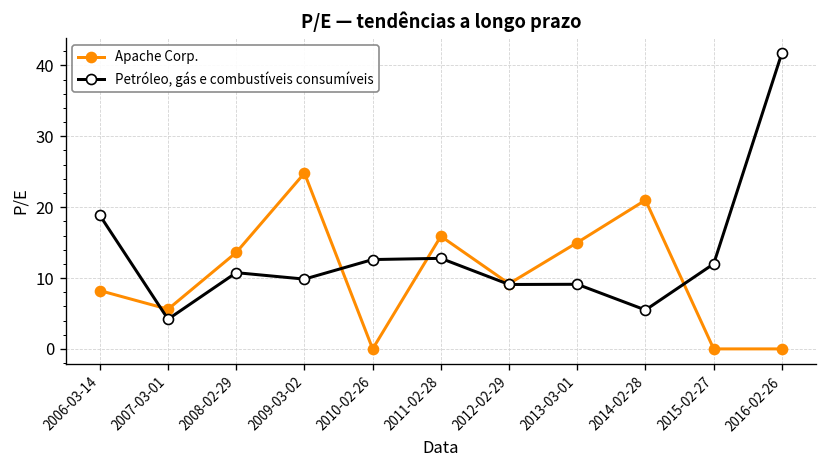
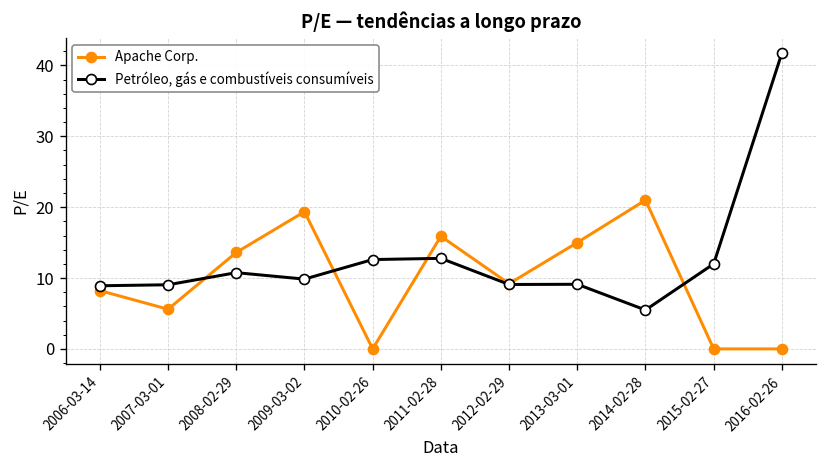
  {
    "Apache Corp.": {
      "2006-03-14": 8,
      "2007-03-01": 6,
      "2008-02-29": 14,
-     "2009-03-02": 25,
+     "2009-03-02": 19,
      "2010-02-26": 0,
      "2011-02-28": 16,
      "2013-03-01": 15,
      "2014-02-28": 21,
      "2015-02-27": 0,
      "2016-02-26": 0
    },
    "Petróleo, gás e combustíveis consumíveis": {
-     "2006-03-14": 19,
-     "2007-03-01": 4,
+     "2006-03-14": 9,
+     "2007-03-01": 9,
      "2008-02-29": 11,
      "2009-03-02": 10,
      "2010-02-26": 13,
      "2011-02-28": 13,
      "2013-03-01": 9,
      "2014-02-28": 5,
      "2015-02-27": 12,
      "2016-02-26": 42
    }
  }
